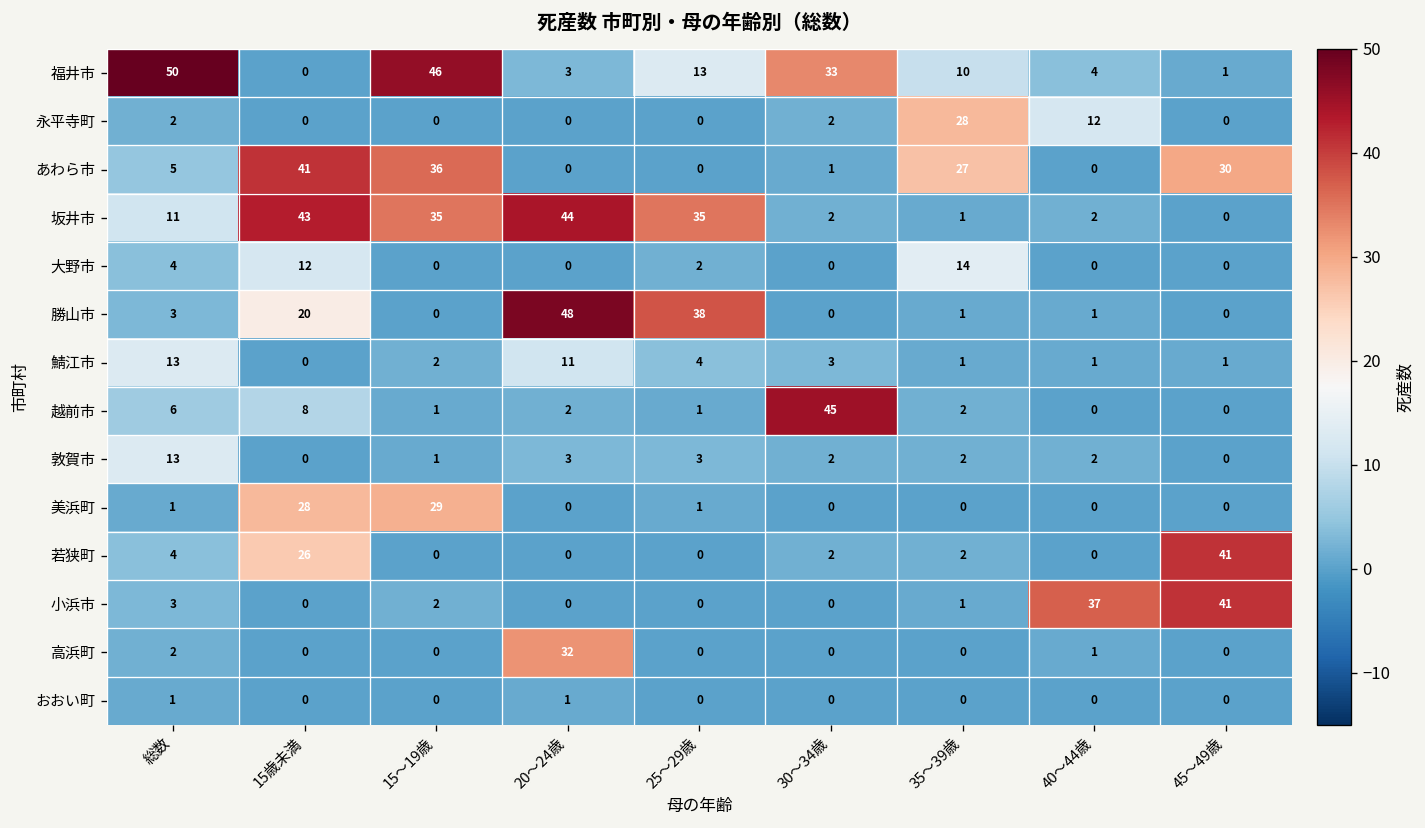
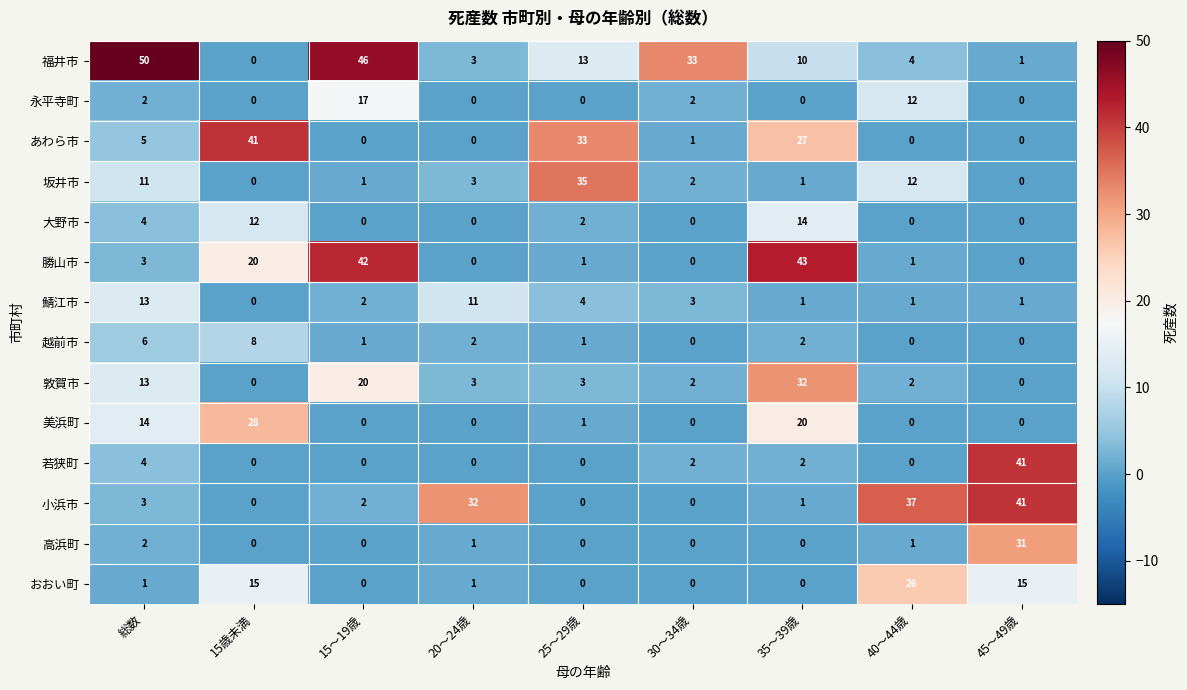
  {
    "福井市": {
      "総数": 50,
      "15歳未満": 0,
      "15～19歳": 46,
      "20～24歳": 3,
      "25～29歳": 13,
      "30～34歳": 33,
      "35～39歳": 10,
      "40～44歳": 4,
      "45～49歳": 1
    },
    "永平寺町": {
      "総数": 2,
      "15歳未満": 0,
-     "15～19歳": 0,
+     "15～19歳": 17,
      "20～24歳": 0,
      "25～29歳": 0,
      "30～34歳": 2,
-     "35～39歳": 28,
+     "35～39歳": 0,
      "40～44歳": 12,
      "45～49歳": 0
    },
    "あわら市": {
      "総数": 5,
      "15歳未満": 41,
-     "15～19歳": 36,
+     "15～19歳": 0,
      "20～24歳": 0,
-     "25～29歳": 0,
+     "25～29歳": 33,
      "30～34歳": 1,
      "35～39歳": 27,
      "40～44歳": 0,
-     "45～49歳": 30
+     "45～49歳": 0
    },
    "坂井市": {
      "総数": 11,
-     "15歳未満": 43,
-     "15～19歳": 35,
-     "20～24歳": 44,
+     "15歳未満": 0,
+     "15～19歳": 1,
+     "20～24歳": 3,
      "25～29歳": 35,
      "30～34歳": 2,
      "35～39歳": 1,
-     "40～44歳": 2,
+     "40～44歳": 12,
      "45～49歳": 0
    },
    "大野市": {
      "総数": 4,
      "15歳未満": 12,
      "15～19歳": 0,
      "20～24歳": 0,
      "25～29歳": 2,
      "30～34歳": 0,
      "35～39歳": 14,
      "40～44歳": 0,
      "45～49歳": 0
    },
    "勝山市": {
      "総数": 3,
      "15歳未満": 20,
-     "15～19歳": 0,
-     "20～24歳": 48,
-     "25～29歳": 38,
+     "15～19歳": 42,
+     "20～24歳": 0,
+     "25～29歳": 1,
      "30～34歳": 0,
-     "35～39歳": 1,
+     "35～39歳": 43,
      "40～44歳": 1,
      "45～49歳": 0
    },
    "鯖江市": {
      "総数": 13,
      "15歳未満": 0,
      "15～19歳": 2,
      "20～24歳": 11,
      "25～29歳": 4,
      "30～34歳": 3,
      "35～39歳": 1,
      "40～44歳": 1,
      "45～49歳": 1
    },
    "越前市": {
      "総数": 6,
      "15歳未満": 8,
      "15～19歳": 1,
      "20～24歳": 2,
      "25～29歳": 1,
-     "30～34歳": 45,
+     "30～34歳": 0,
      "35～39歳": 2,
      "40～44歳": 0,
      "45～49歳": 0
    },
    "敦賀市": {
      "総数": 13,
      "15歳未満": 0,
-     "15～19歳": 1,
+     "15～19歳": 20,
      "20～24歳": 3,
      "25～29歳": 3,
      "30～34歳": 2,
-     "35～39歳": 2,
+     "35～39歳": 32,
      "40～44歳": 2,
      "45～49歳": 0
    },
    "美浜町": {
-     "総数": 1,
+     "総数": 14,
      "15歳未満": 28,
-     "15～19歳": 29,
+     "15～19歳": 0,
      "20～24歳": 0,
      "25～29歳": 1,
      "30～34歳": 0,
-     "35～39歳": 0,
+     "35～39歳": 20,
      "40～44歳": 0,
      "45～49歳": 0
    },
    "若狭町": {
      "総数": 4,
-     "15歳未満": 26,
+     "15歳未満": 0,
      "15～19歳": 0,
      "20～24歳": 0,
      "25～29歳": 0,
      "30～34歳": 2,
      "35～39歳": 2,
      "40～44歳": 0,
      "45～49歳": 41
    },
    "小浜市": {
      "総数": 3,
      "15歳未満": 0,
      "15～19歳": 2,
-     "20～24歳": 0,
+     "20～24歳": 32,
      "25～29歳": 0,
      "30～34歳": 0,
      "35～39歳": 1,
      "40～44歳": 37,
      "45～49歳": 41
    },
    "高浜町": {
      "総数": 2,
      "15歳未満": 0,
      "15～19歳": 0,
-     "20～24歳": 32,
+     "20～24歳": 1,
      "25～29歳": 0,
      "30～34歳": 0,
      "35～39歳": 0,
      "40～44歳": 1,
-     "45～49歳": 0
+     "45～49歳": 31
    },
    "おおい町": {
      "総数": 1,
-     "15歳未満": 0,
+     "15歳未満": 15,
      "15～19歳": 0,
      "20～24歳": 1,
      "25～29歳": 0,
      "30～34歳": 0,
      "35～39歳": 0,
-     "40～44歳": 0,
-     "45～49歳": 0
+     "40～44歳": 26,
+     "45～49歳": 15
    }
  }
